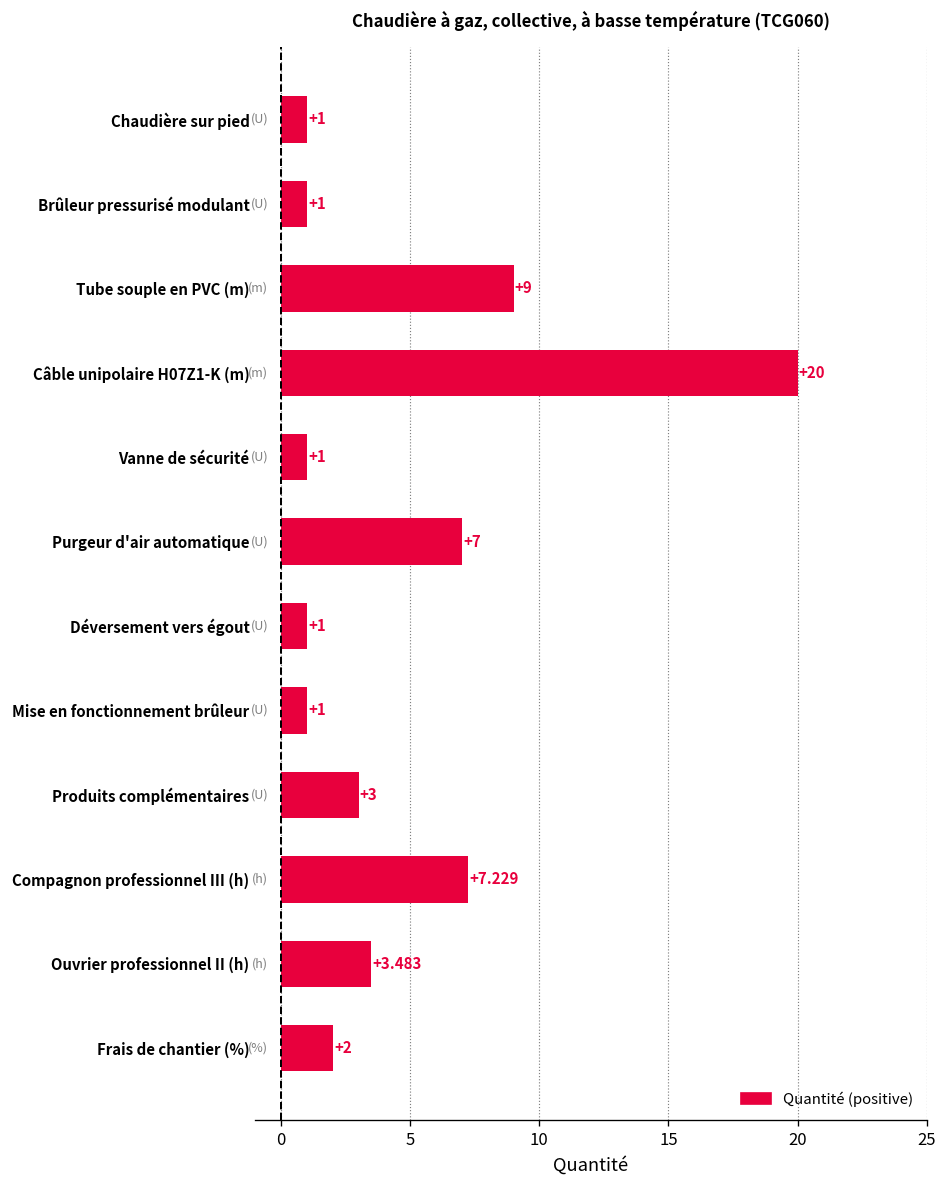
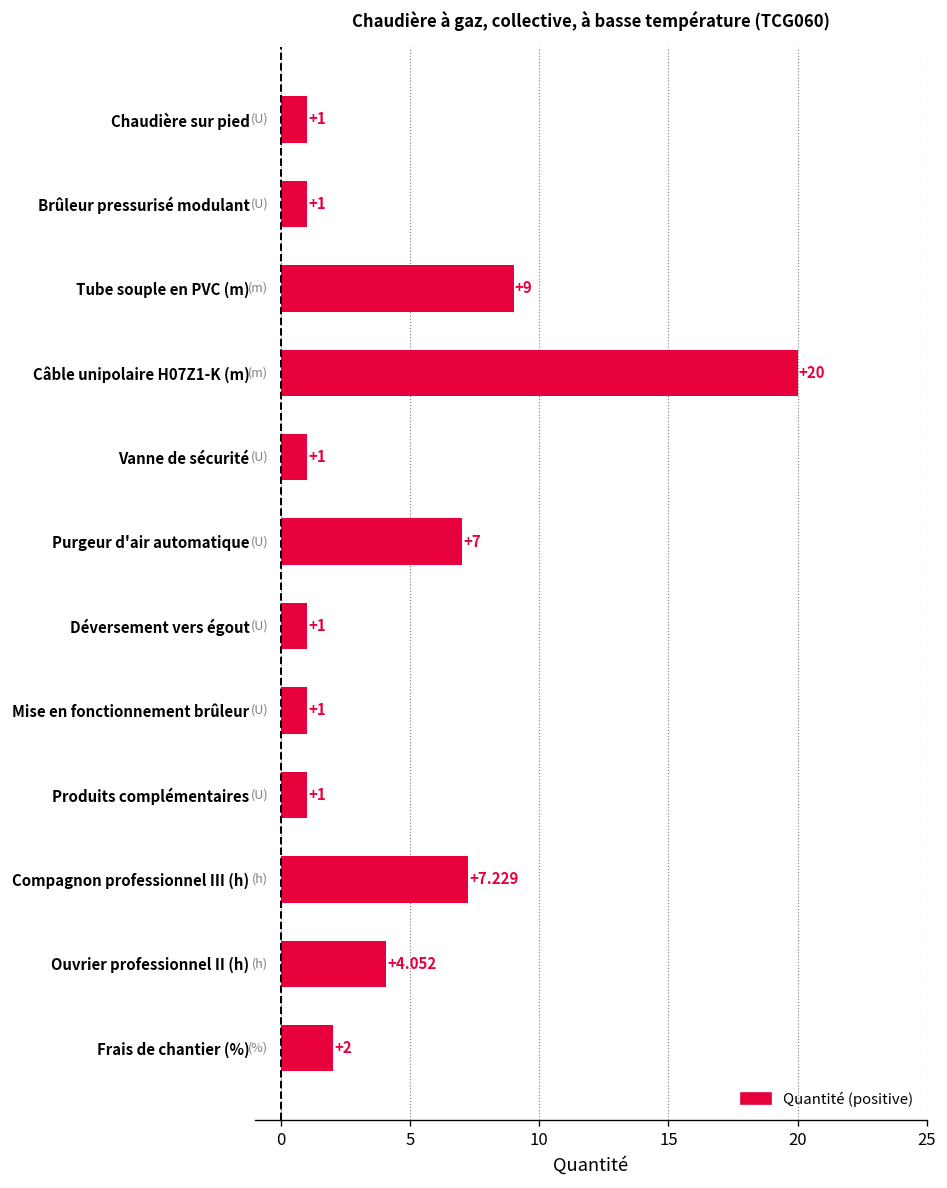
  {
    "Chaudière sur pied": "+1",
    "Brûleur pressurisé modulant": "+1",
    "Tube souple en PVC (m)": "+9",
    "Câble unipolaire H07Z1-K (m)": "+20",
    "Vanne de sécurité": "+1",
    "Purgeur d'air automatique": "+7",
    "Déversement vers égout": "+1",
    "Mise en fonctionnement brûleur": "+1",
-   "Produits complémentaires": "+3",
+   "Produits complémentaires": "+1",
    "Compagnon professionnel III (h)": "+7.229",
-   "Ouvrier professionnel II (h)": "+3.483",
+   "Ouvrier professionnel II (h)": "+4.052",
    "Frais de chantier (%)": "+2"
  }
